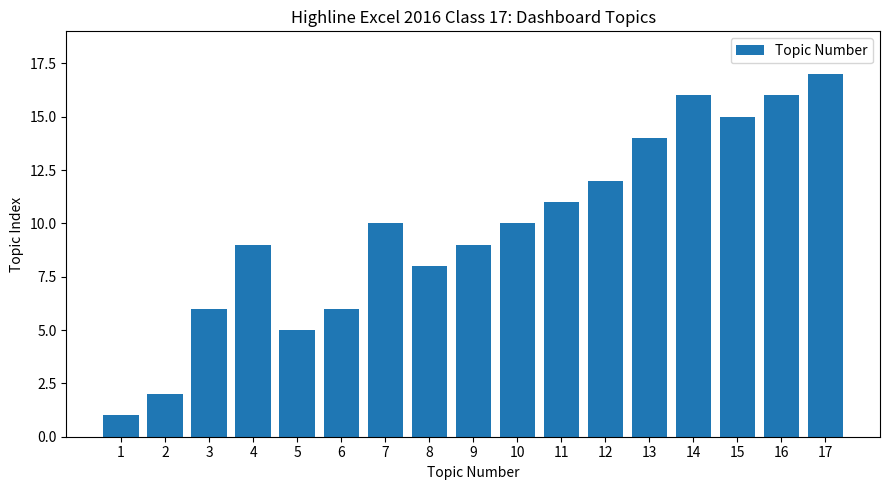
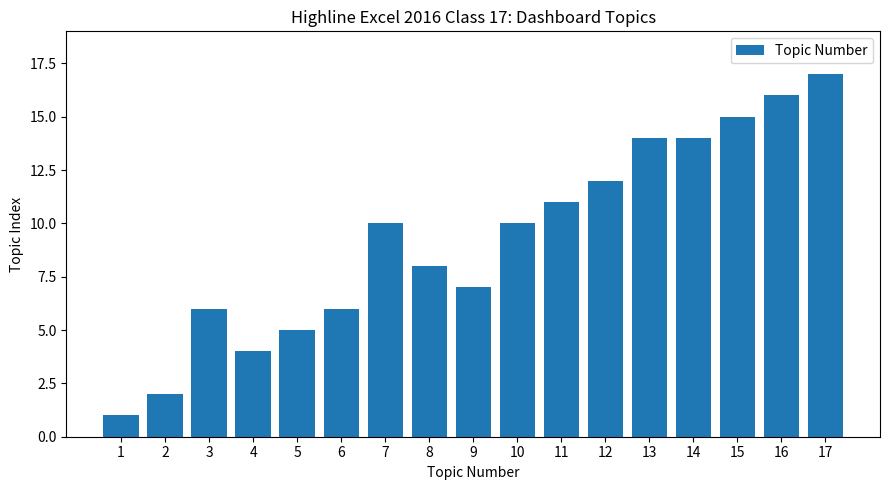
  {
    "1": 1,
    "2": 2,
    "3": 6,
-   "4": 9,
+   "4": 4,
    "5": 5,
    "6": 6,
    "7": 10,
    "8": 8,
-   "9": 9,
+   "9": 7,
    "10": 10,
    "11": 11,
    "12": 12,
    "13": 14,
-   "14": 16,
+   "14": 14,
    "15": 15,
    "16": 16,
    "17": 17
  }
